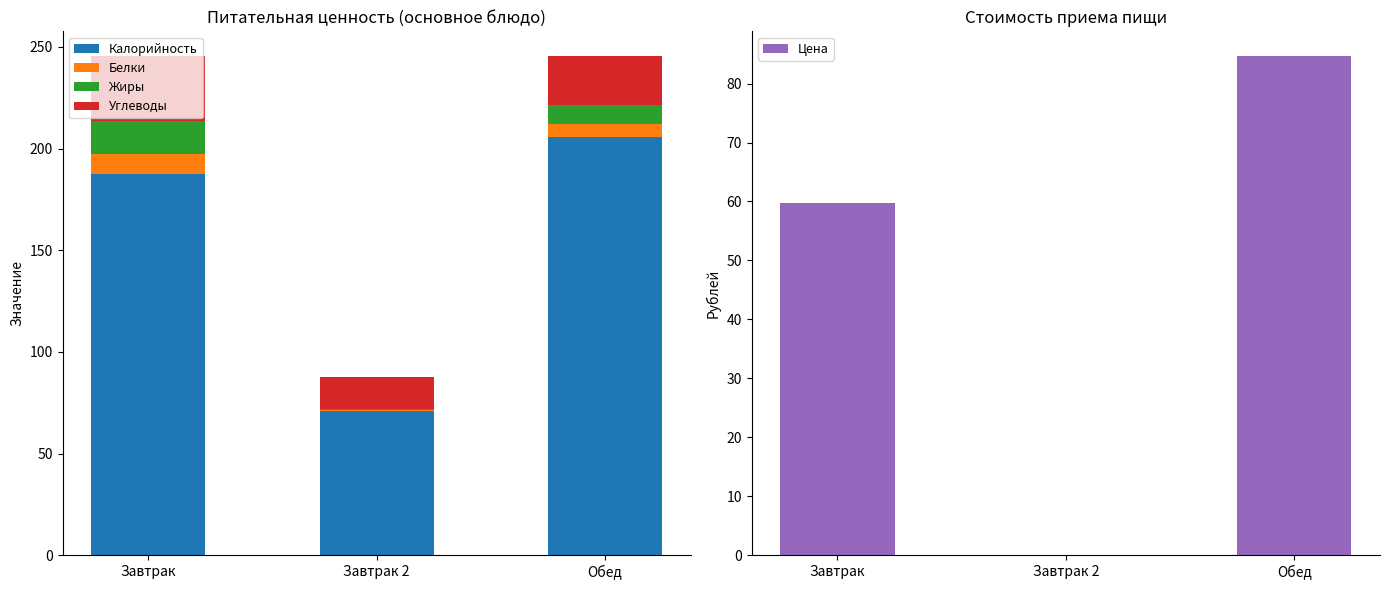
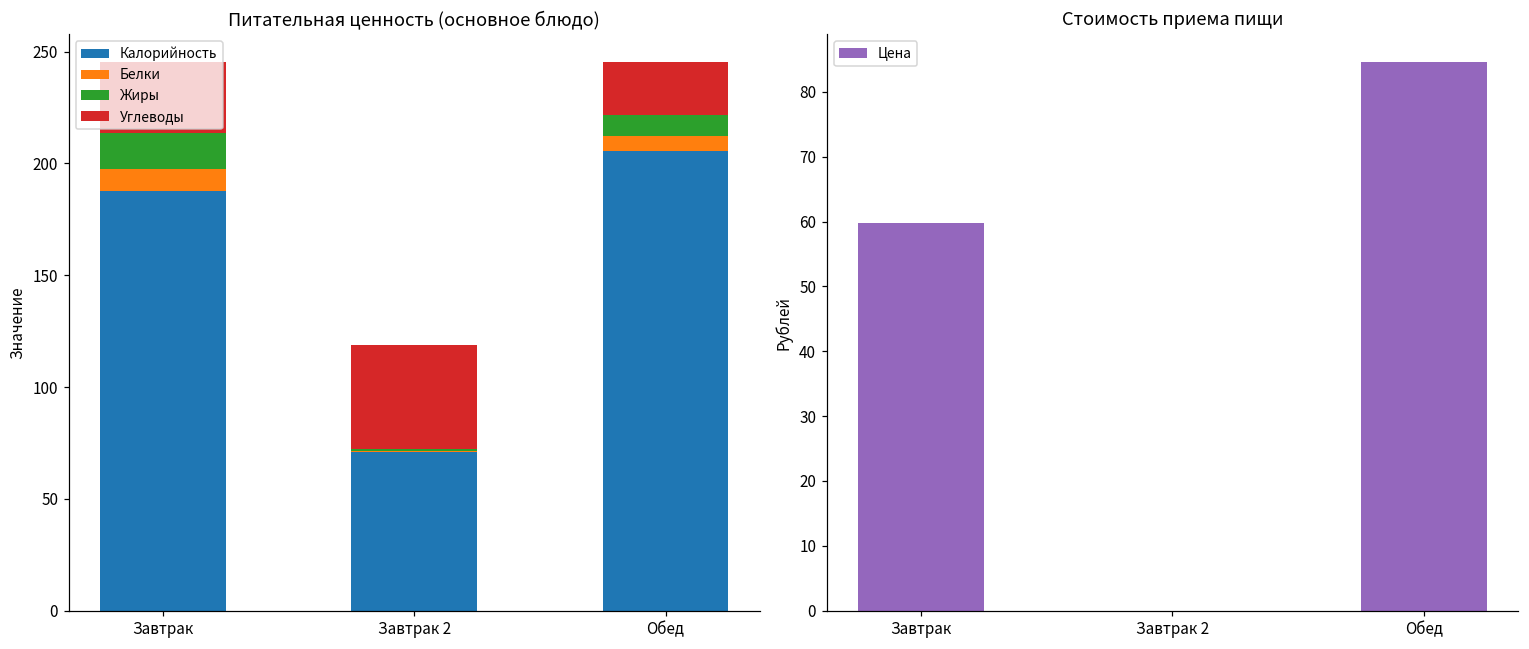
  {
    "Питательная ценность (основное блюдо)": {
      "Калорийность": {
        "Завтрак": 188,
        "Завтрак 2": 71,
        "Обед": 206
      },
      "Белки": {
        "Завтрак": 10,
        "Обед": 7
      },
      "Жиры": {
        "Завтрак": 16,
        "Обед": 9
      },
      "Углеводы": {
-       "Завтрак 2": 16,
+       "Завтрак 2": 46,
        "Обед": 24
      }
    },
    "Стоимость приема пищи": {
      "Завтрак": 60,
      "Завтрак 2": 0,
      "Обед": 85
    }
  }
